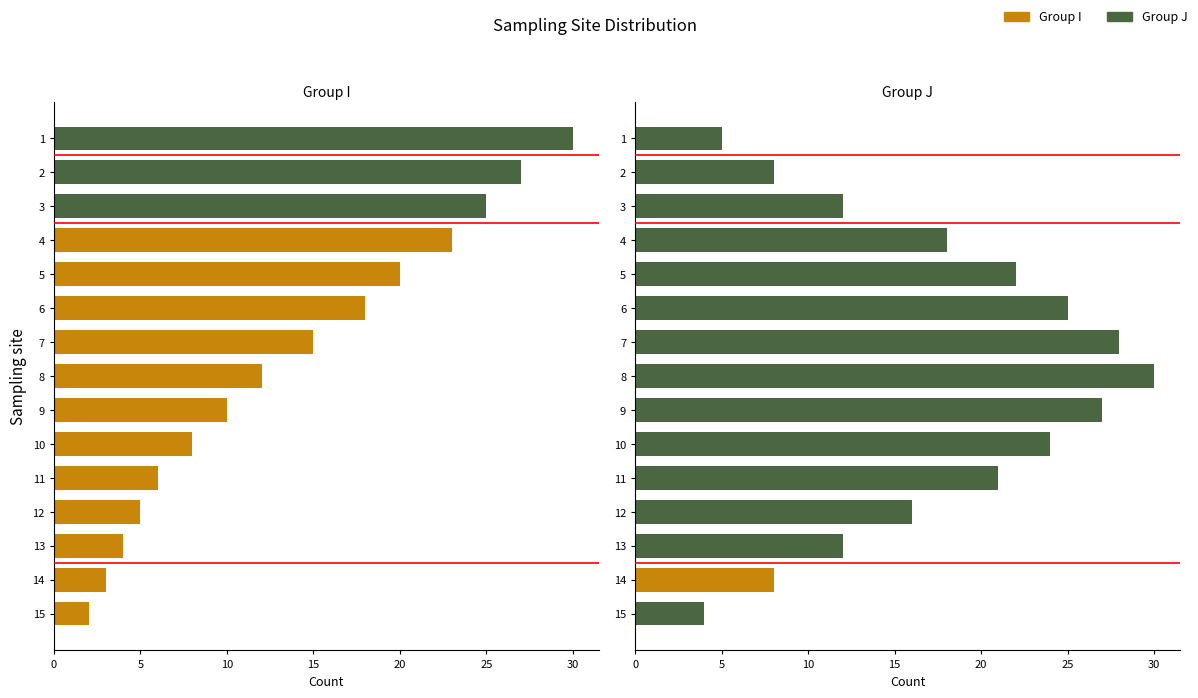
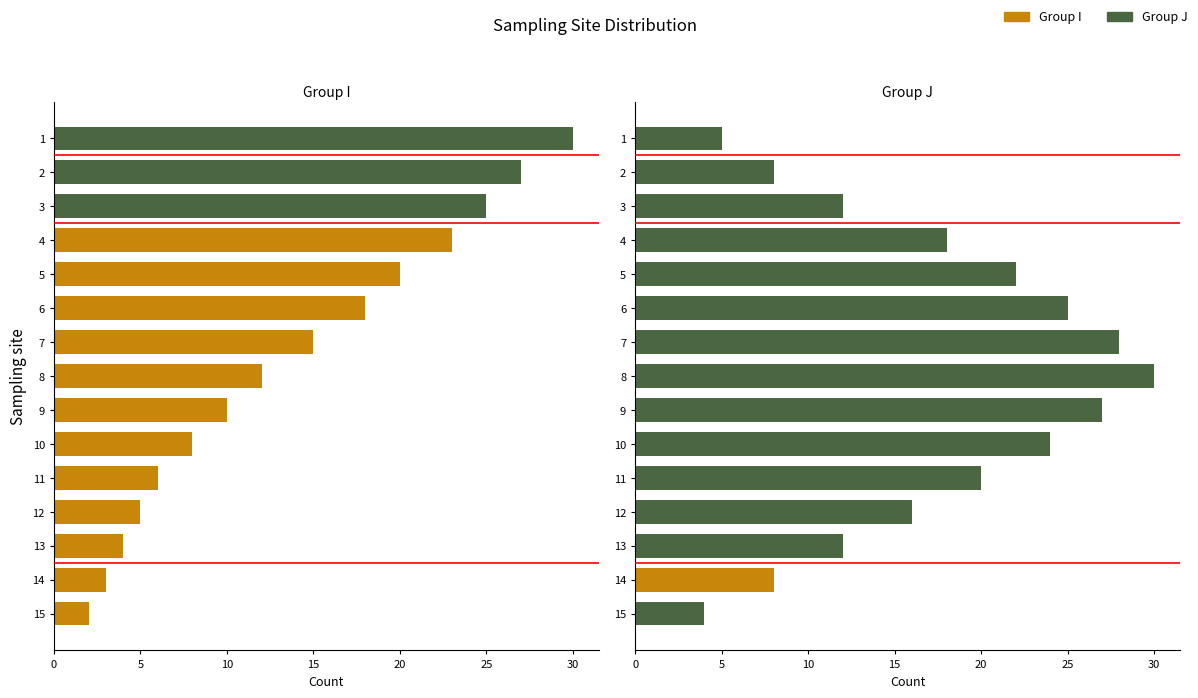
  {
    "Group I": {
      "1": 30.0,
      "2": 27.0,
      "3": 25.0,
      "4": 23.0,
      "5": 20.0,
      "6": 18.0,
      "7": 15.0,
      "8": 12.0,
      "9": 10.0,
      "10": 8.0,
      "11": 6.0,
      "12": 5.0,
      "13": 4.0,
      "14": 3.0,
      "15": 2.0
    },
    "Group J": {
      "1": 5,
      "2": 8,
      "3": 12,
      "4": 18,
      "5": 22,
      "6": 25,
      "7": 28,
      "8": 30,
      "9": 27,
      "10": 24,
-     "11": 21,
+     "11": 20,
      "12": 16,
      "13": 12,
      "14": 8,
      "15": 4
    }
  }
